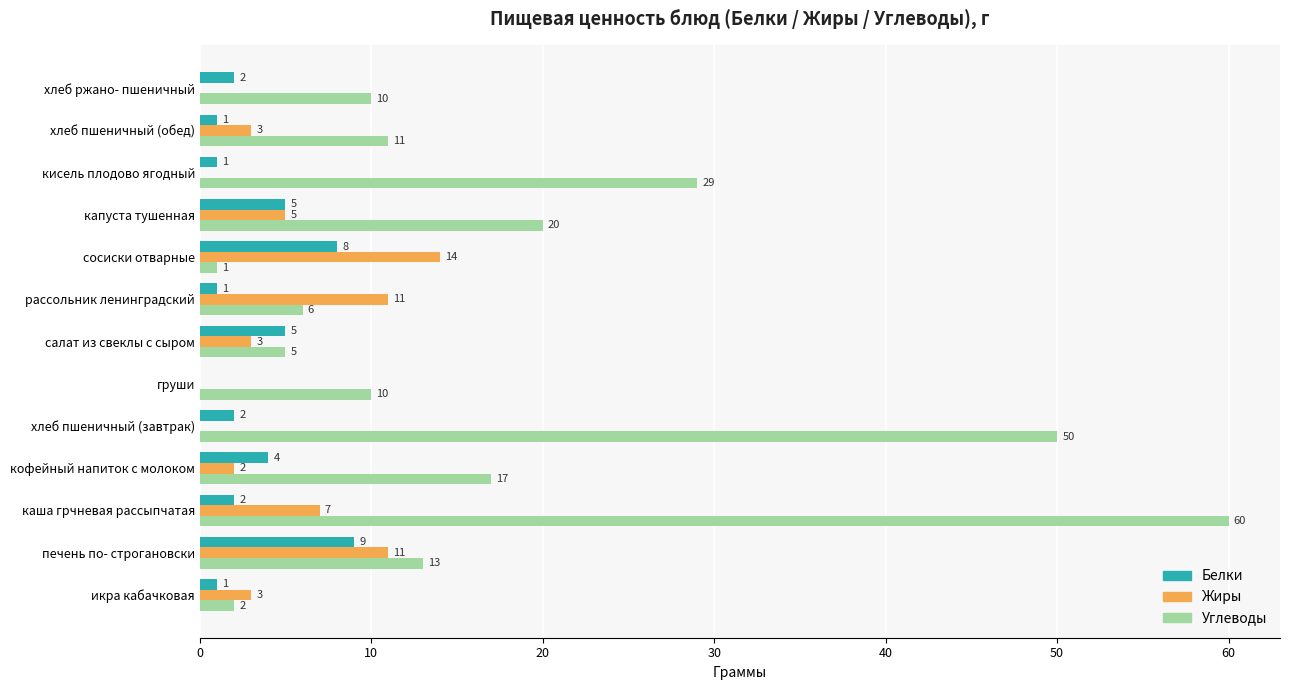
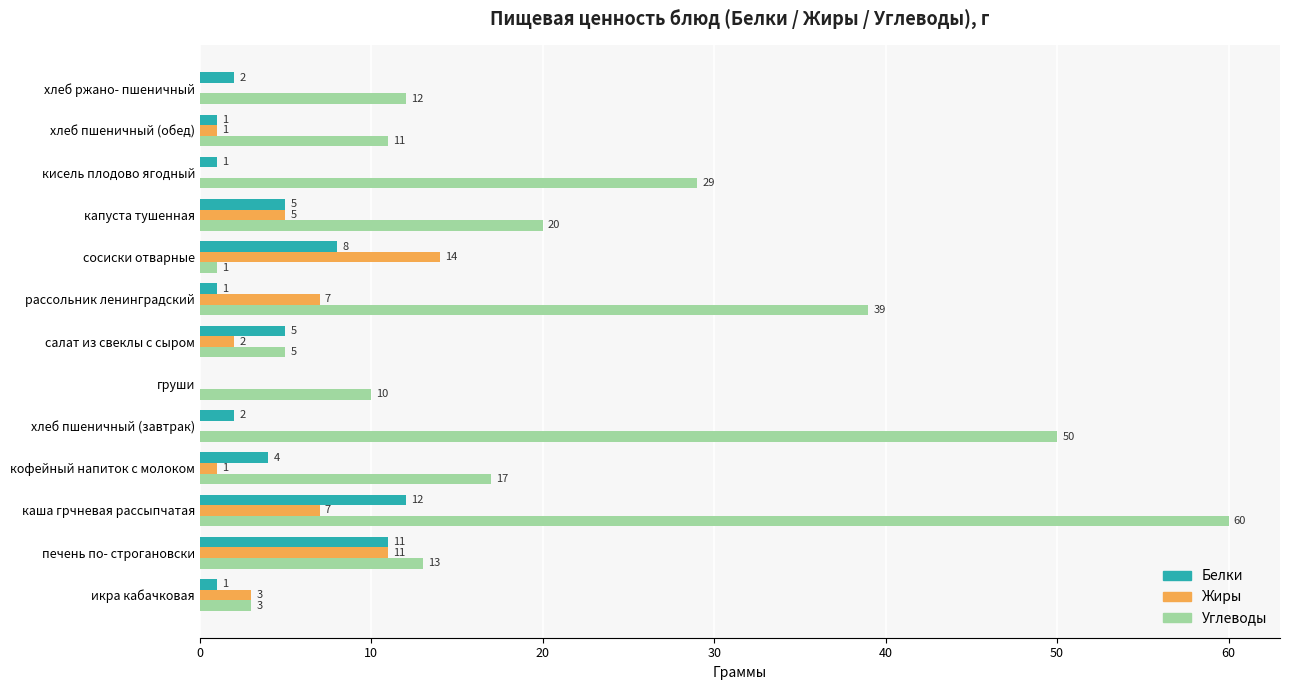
  {
    "Белки": {
      "хлеб ржано- пшеничный": 2,
      "хлеб пшеничный (обед)": 1,
      "кисель плодово ягодный": 1,
      "капуста тушенная": 5,
      "сосиски отварные": 8,
      "рассольник ленинградский": 1,
      "салат из свеклы с сыром": 5,
      "хлеб пшеничный (завтрак)": 2,
      "кофейный напиток с молоком": 4,
-     "каша грчневая рассыпчатая": 2,
-     "печень по- строгановски": 9,
+     "каша грчневая рассыпчатая": 12,
+     "печень по- строгановски": 11,
      "икра кабачковая": 1
    },
    "Жиры": {
-     "хлеб пшеничный (обед)": 3,
+     "хлеб пшеничный (обед)": 1,
      "капуста тушенная": 5,
      "сосиски отварные": 14,
-     "рассольник ленинградский": 11,
-     "салат из свеклы с сыром": 3,
-     "кофейный напиток с молоком": 2,
+     "рассольник ленинградский": 7,
+     "салат из свеклы с сыром": 2,
+     "кофейный напиток с молоком": 1,
      "каша грчневая рассыпчатая": 7,
      "печень по- строгановски": 11,
      "икра кабачковая": 3
    },
    "Углеводы": {
-     "хлеб ржано- пшеничный": 10,
+     "хлеб ржано- пшеничный": 12,
      "хлеб пшеничный (обед)": 11,
      "кисель плодово ягодный": 29,
      "капуста тушенная": 20,
      "сосиски отварные": 1,
-     "рассольник ленинградский": 6,
+     "рассольник ленинградский": 39,
      "салат из свеклы с сыром": 5,
      "груши": 10,
      "хлеб пшеничный (завтрак)": 50,
      "кофейный напиток с молоком": 17,
      "каша грчневая рассыпчатая": 60,
      "печень по- строгановски": 13,
-     "икра кабачковая": 2
+     "икра кабачковая": 3
    }
  }
